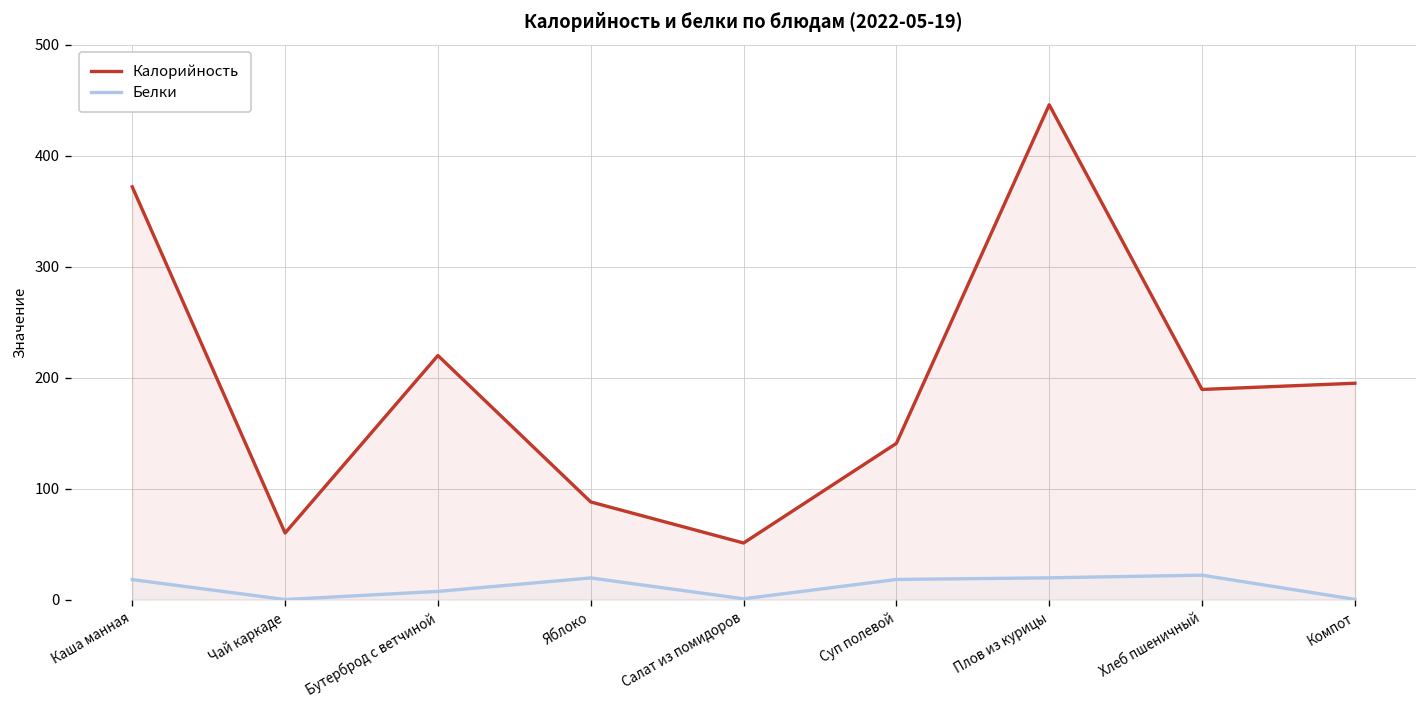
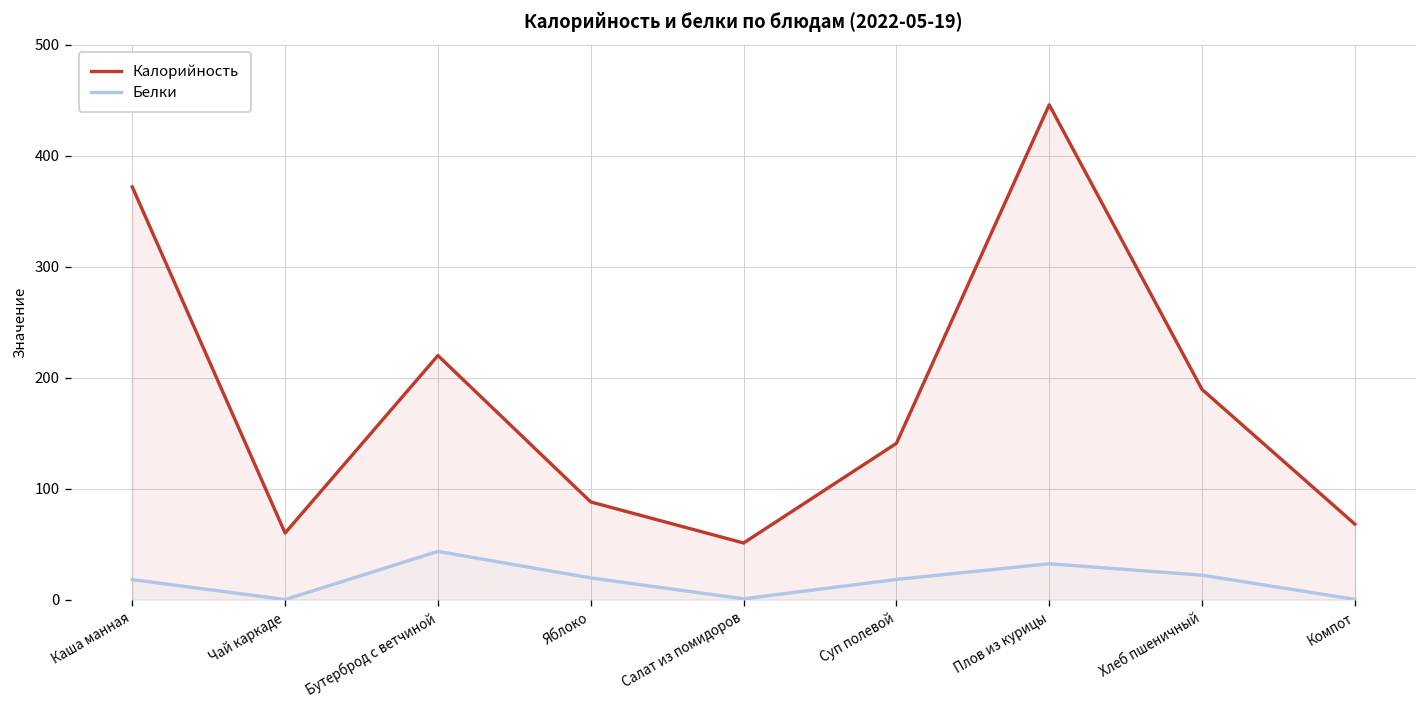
  {
    "Калорийность": {
      "Каша манная": 370,
      "Чай каркаде": 60,
      "Бутерброд с ветчиной": 220,
      "Яблоко": 90,
      "Салат из помидоров": 50,
      "Суп полевой": 140,
      "Плов из курицы": 450,
      "Хлеб пшеничный": 190,
-     "Компот": 200
+     "Компот": 70
    },
    "Белки": {
      "Каша манная": 20,
      "Чай каркаде": 0,
-     "Бутерброд с ветчиной": 10,
+     "Бутерброд с ветчиной": 40,
      "Яблоко": 20,
      "Салат из помидоров": 0,
      "Суп полевой": 20,
-     "Плов из курицы": 20,
+     "Плов из курицы": 30,
      "Хлеб пшеничный": 20,
      "Компот": 0
    }
  }
